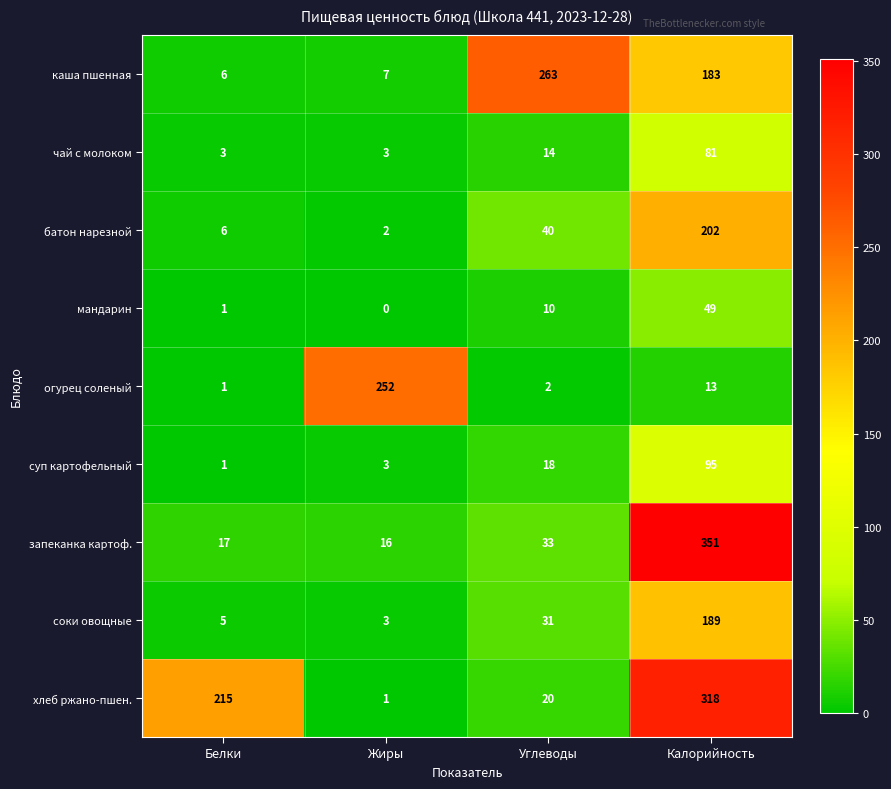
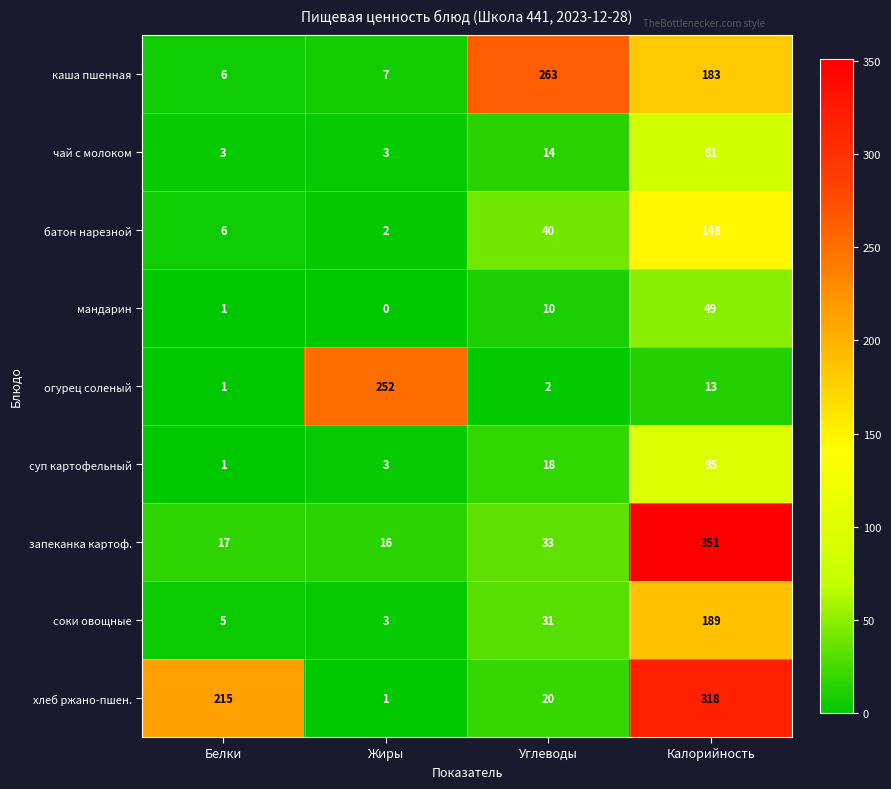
  {
    "каша пшенная": {
      "Белки": 6,
      "Жиры": 7,
      "Углеводы": 263,
      "Калорийность": 183
    },
    "чай с молоком": {
      "Белки": 3,
      "Жиры": 3,
      "Углеводы": 14,
      "Калорийность": 81
    },
    "батон нарезной": {
      "Белки": 6,
      "Жиры": 2,
      "Углеводы": 40,
-     "Калорийность": 202
+     "Калорийность": 148
    },
    "мандарин": {
      "Белки": 1,
      "Жиры": 0,
      "Углеводы": 10,
      "Калорийность": 49
    },
    "огурец соленый": {
      "Белки": 1,
      "Жиры": 252,
      "Углеводы": 2,
      "Калорийность": 13
    },
    "суп картофельный": {
      "Белки": 1,
      "Жиры": 3,
      "Углеводы": 18,
      "Калорийность": 95
    },
    "запеканка картоф.": {
      "Белки": 17,
      "Жиры": 16,
      "Углеводы": 33,
      "Калорийность": 351
    },
    "соки овощные": {
      "Белки": 5,
      "Жиры": 3,
      "Углеводы": 31,
      "Калорийность": 189
    },
    "хлеб ржано-пшен.": {
      "Белки": 215,
      "Жиры": 1,
      "Углеводы": 20,
      "Калорийность": 318
    }
  }
